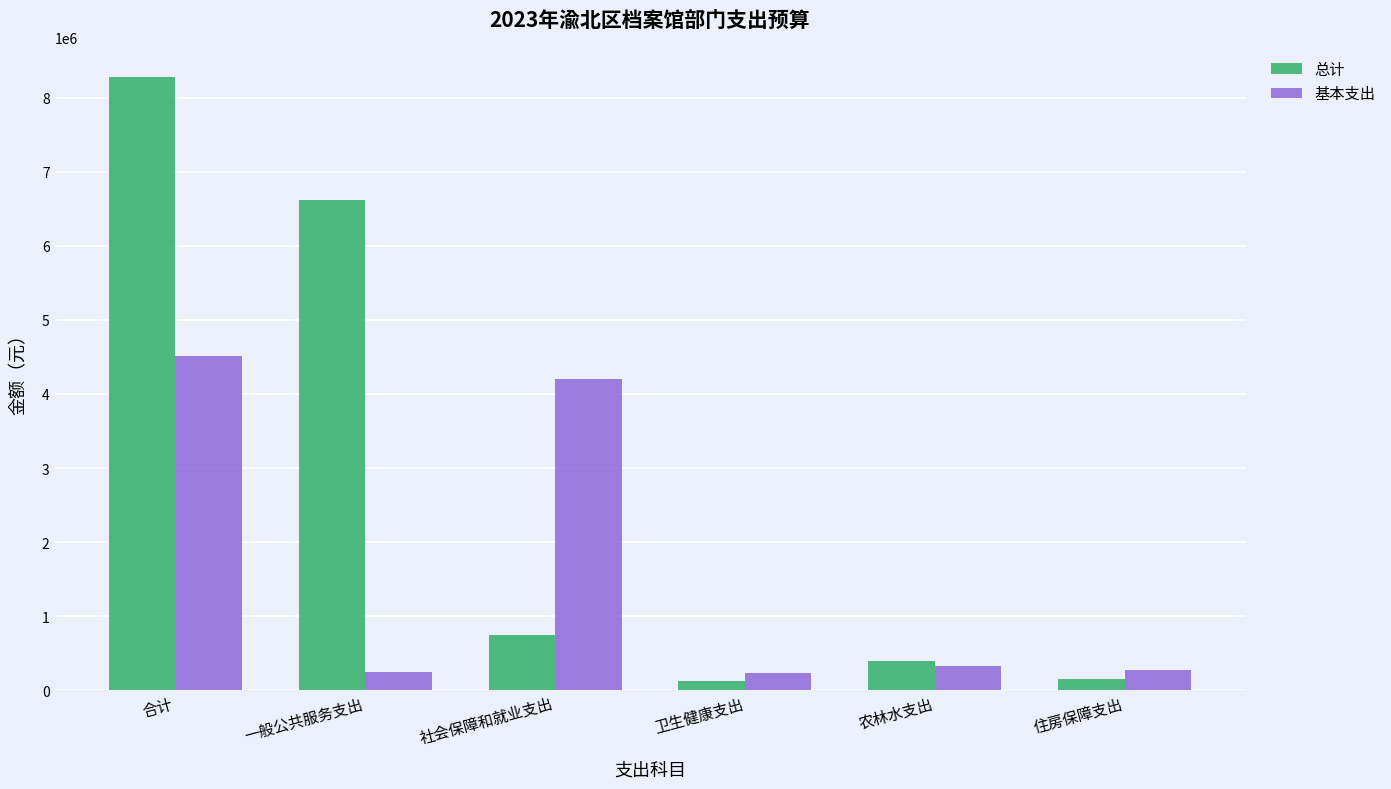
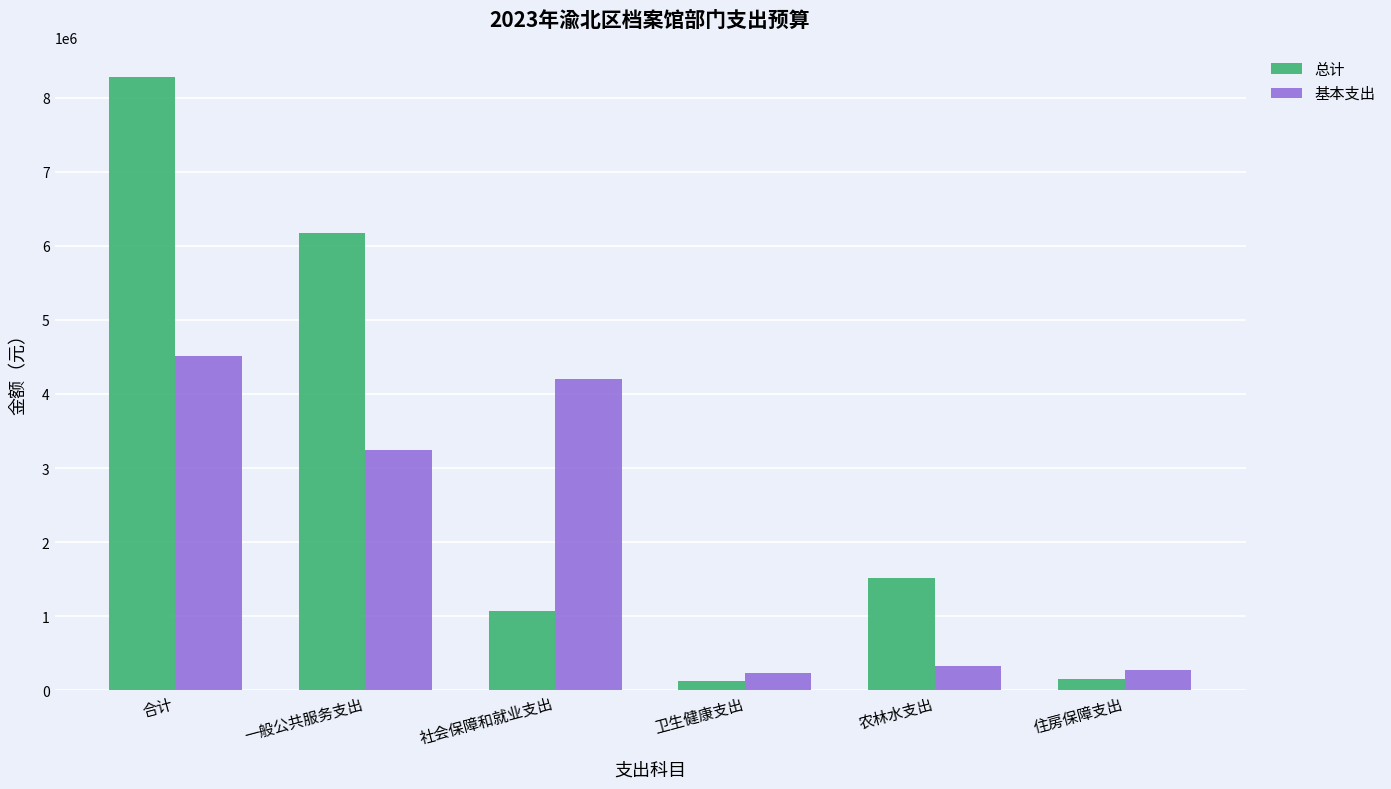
  {
    "总计": {
      "合计": 8300000,
-     "一般公共服务支出": 6600000,
-     "社会保障和就业支出": 700000,
+     "一般公共服务支出": 6200000,
+     "社会保障和就业支出": 1100000,
      "卫生健康支出": 100000,
-     "农林水支出": 400000,
+     "农林水支出": 1500000,
      "住房保障支出": 200000
    },
    "基本支出": {
      "合计": 4500000,
-     "一般公共服务支出": 200000,
+     "一般公共服务支出": 3200000,
      "社会保障和就业支出": 4200000,
      "卫生健康支出": 200000,
      "农林水支出": 300000,
      "住房保障支出": 300000
    }
  }
